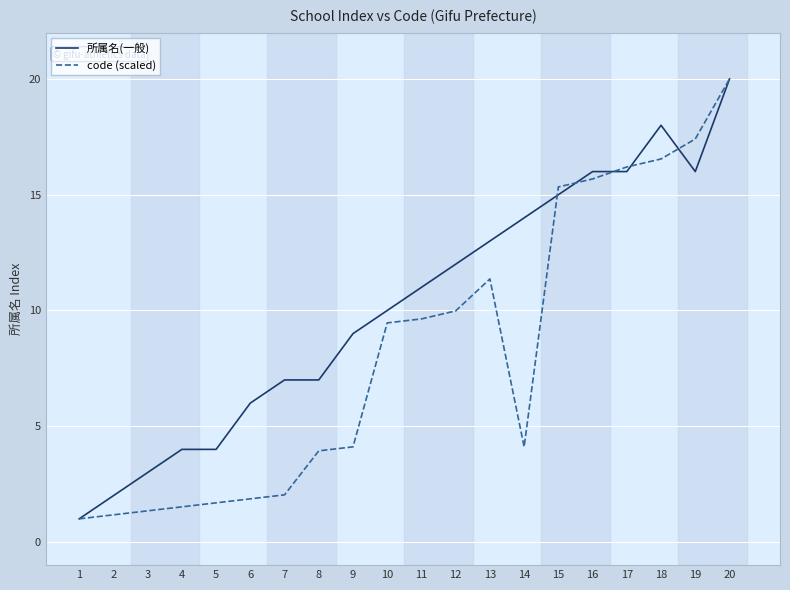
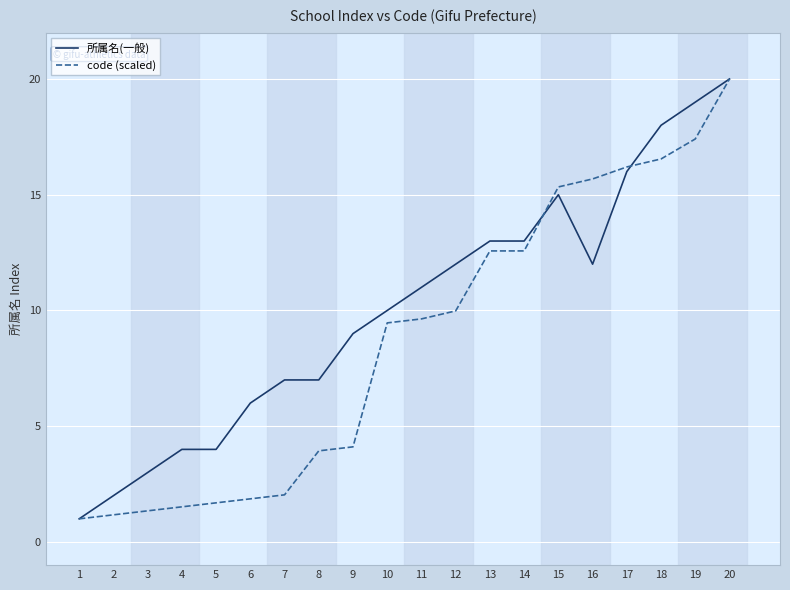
  {
    "所属名(一般)": {
      "2": 2,
      "3": 3,
      "4": 4,
      "5": 4,
      "6": 6,
      "7": 7,
      "8": 7,
      "9": 9,
      "10": 10,
      "11": 11,
      "12": 12,
      "13": 13,
-     "14": 14,
+     "14": 13,
      "15": 15,
-     "16": 16,
+     "16": 12,
      "17": 16,
      "18": 18,
-     "19": 16
+     "19": 19
    },
    "code (scaled)": {
      "2": 1.2,
      "3": 1.3,
      "4": 1.5,
      "5": 1.7,
      "6": 1.9,
      "7": 2.0,
      "8": 3.9,
      "9": 4.1,
      "10": 9.5,
      "11": 9.6,
      "12": 10.0,
-     "13": 11.4,
-     "14": 4.1,
+     "13": 12.6,
+     "14": 12.6,
      "15": 15.3,
      "16": 15.7,
      "17": 16.2,
      "18": 16.5,
      "19": 17.4
    }
  }
